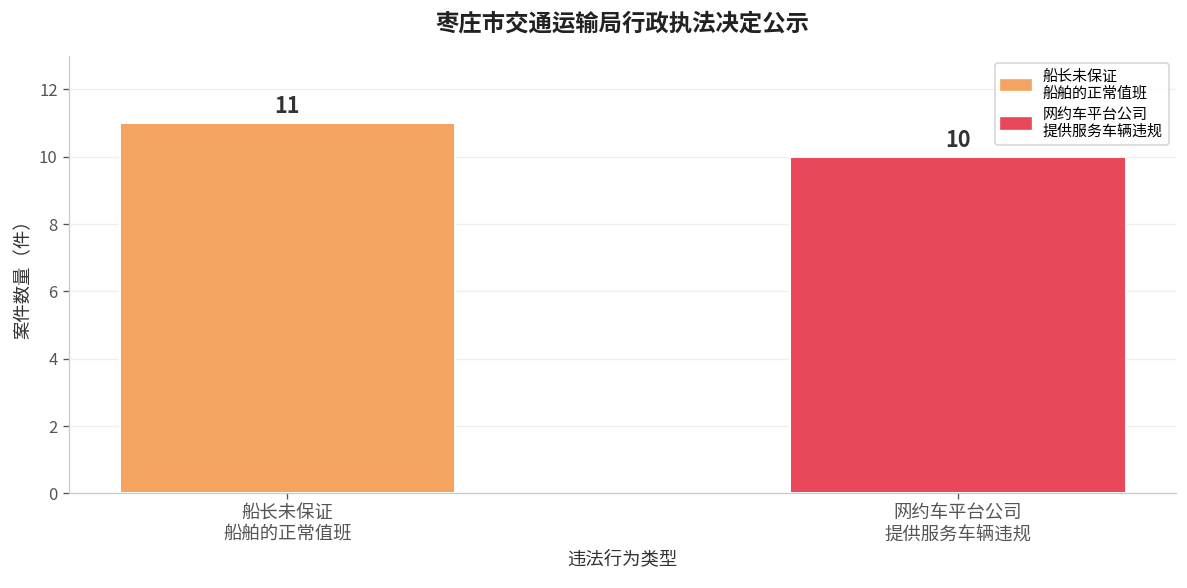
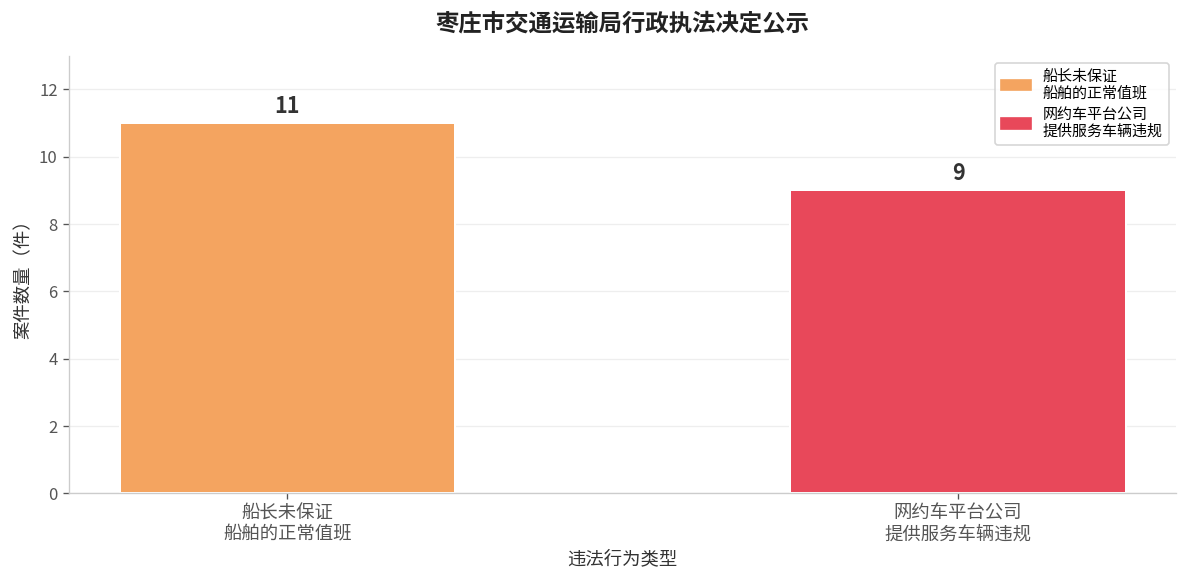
  {
    "船长未保证 船舶的正常值班": 11,
-   "网约车平台公司 提供服务车辆违规": 10
+   "网约车平台公司 提供服务车辆违规": 9
  }
